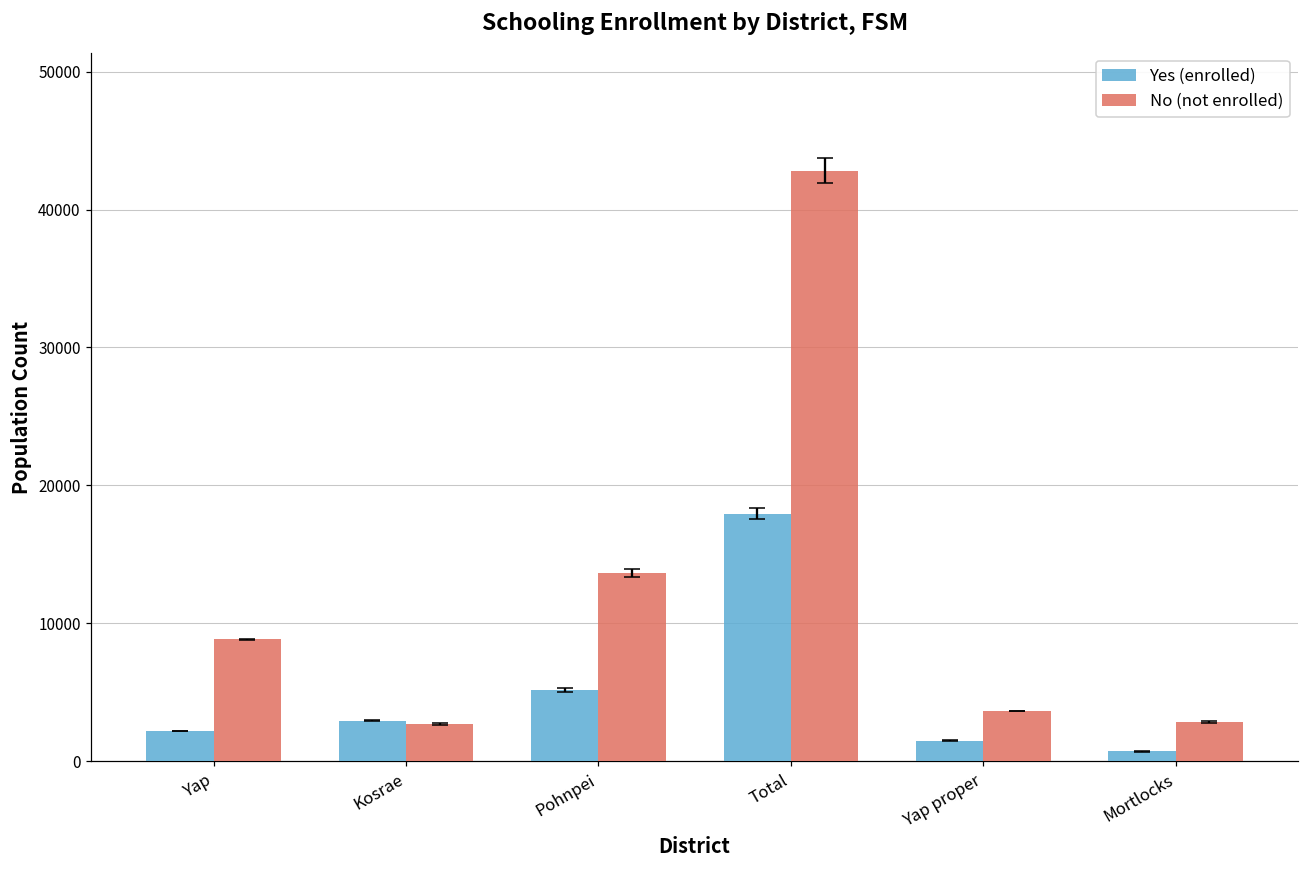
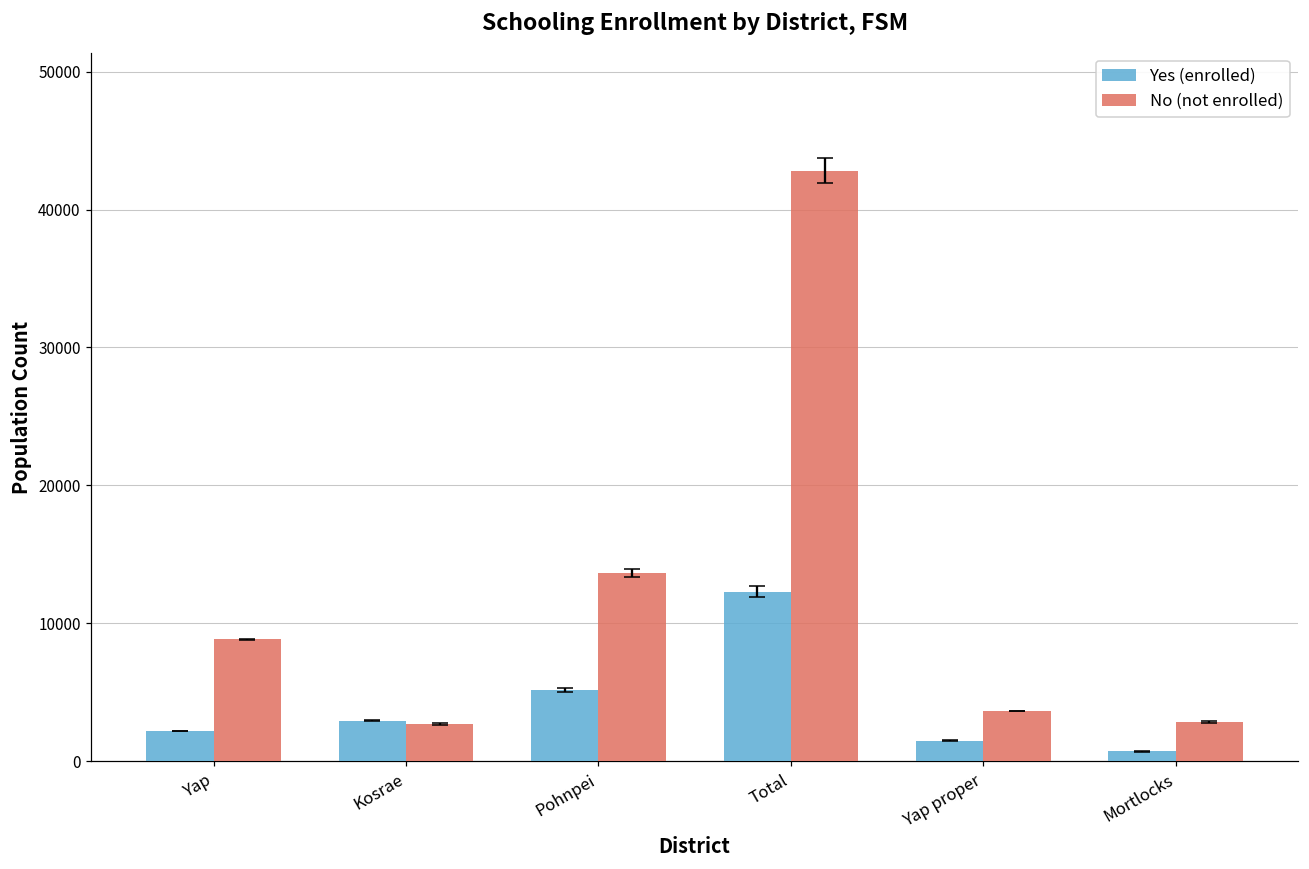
  {
    "Yes (enrolled)": {
      "Yap": 2200,
      "Kosrae": 2900,
      "Pohnpei": 5200,
-     "Total": 18000,
+     "Total": 12300,
      "Yap proper": 1500,
      "Mortlocks": 700
    },
    "No (not enrolled)": {
      "Yap": 8900,
      "Kosrae": 2700,
      "Pohnpei": 13600,
      "Total": 42800,
      "Yap proper": 3600,
      "Mortlocks": 2900
    }
  }
